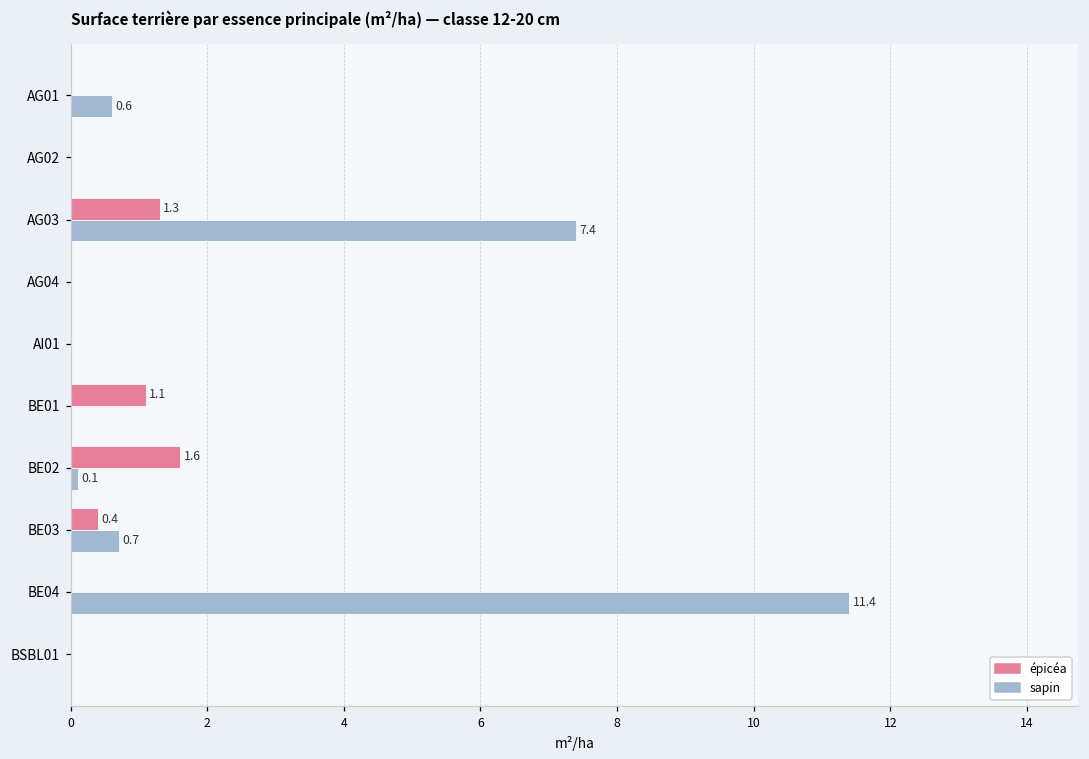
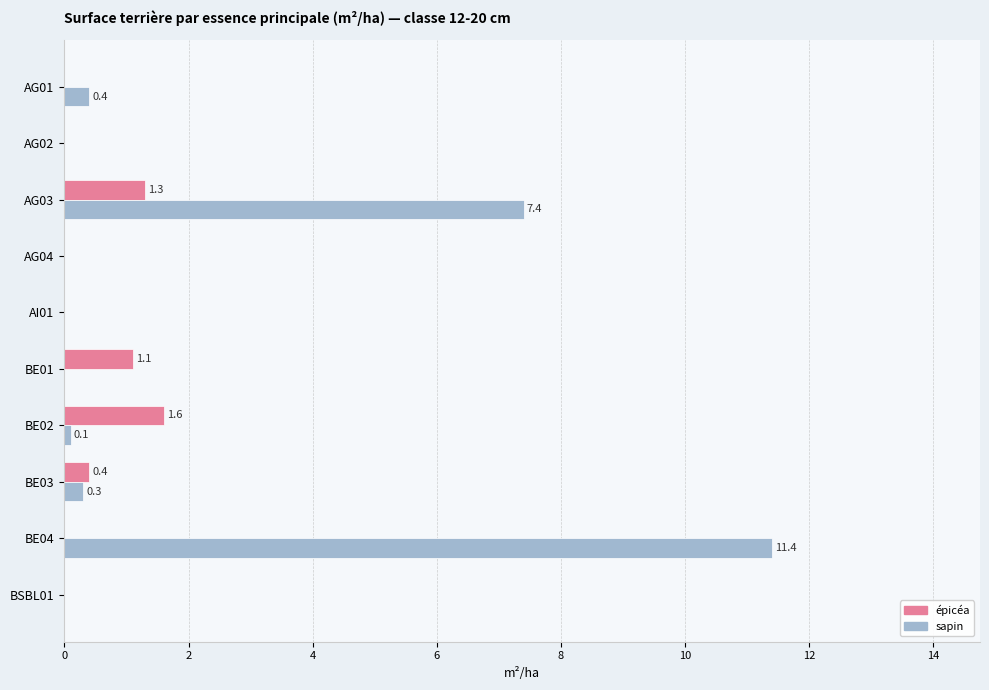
  {
    "épicéa": {
      "AG03": 1.3,
      "BE01": 1.1,
      "BE02": 1.6,
      "BE03": 0.4
    },
    "sapin": {
-     "AG01": 0.6,
+     "AG01": 0.4,
      "AG03": 7.4,
      "BE02": 0.1,
-     "BE03": 0.7,
+     "BE03": 0.3,
      "BE04": 11.4
    }
  }
